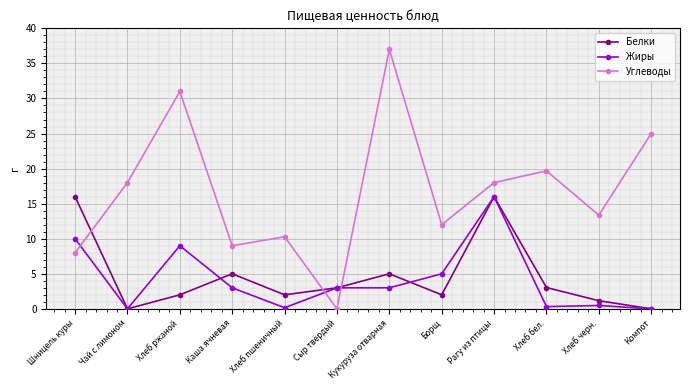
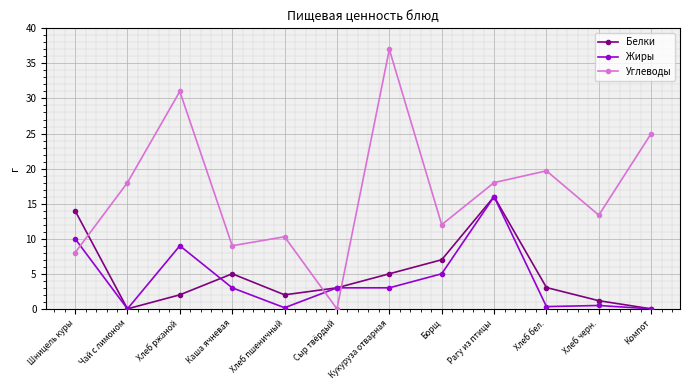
  {
    "Белки": {
-     "Шницель куры": 16,
+     "Шницель куры": 14,
      "Хлеб ржаной": 2,
      "Каша ячневая": 5,
      "Хлеб пшеничный": 2,
      "Кукуруза отварная": 5,
-     "Борщ": 2,
+     "Борщ": 7,
      "Хлеб бел.": 3,
      "Хлеб черн.": 1
    },
    "Жиры": {
      "Шницель куры": 10,
      "Хлеб ржаной": 9,
      "Каша ячневая": 3,
      "Хлеб пшеничный": 0,
      "Кукуруза отварная": 3,
      "Борщ": 5,
      "Хлеб бел.": 0,
      "Хлеб черн.": 0
    },
    "Углеводы": {
      "Шницель куры": 8,
      "Чай с лимоном": 18,
      "Хлеб ржаной": 31,
      "Каша ячневая": 9,
      "Хлеб пшеничный": 10,
      "Сыр твёрдый": 0,
      "Кукуруза отварная": 37,
      "Борщ": 12,
      "Рагу из птицы": 18,
      "Хлеб бел.": 20,
      "Хлеб черн.": 13,
      "Компот": 25
    }
  }
